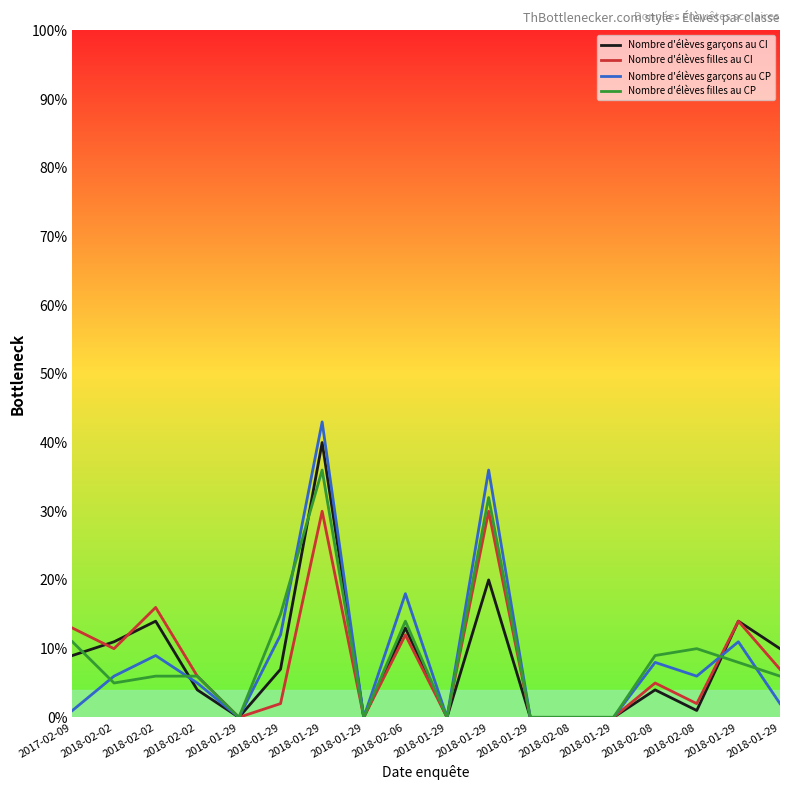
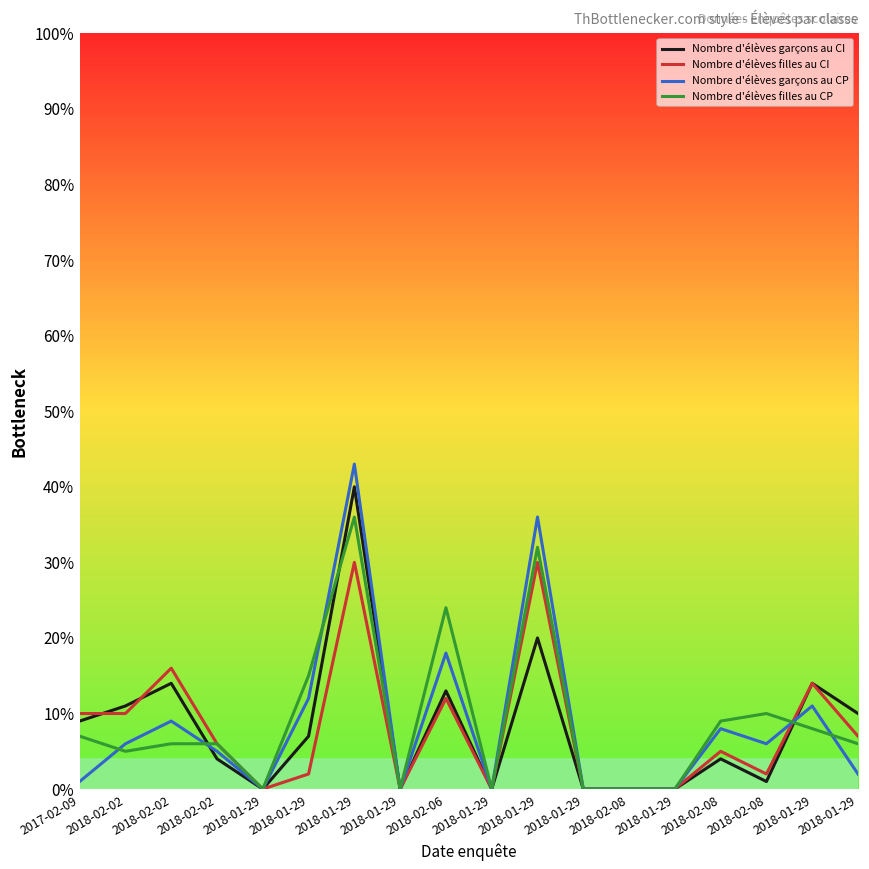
  {
    "Nombre d'élèves garçons au CI": {
      "2017-02-09": "9%",
      "2018-02-06": "13%"
    },
    "Nombre d'élèves filles au CI": {
-     "2017-02-09": "13%",
+     "2017-02-09": "10%",
      "2018-02-06": "12%"
    },
    "Nombre d'élèves garçons au CP": {
      "2018-02-06": "18%"
    },
    "Nombre d'élèves filles au CP": {
-     "2017-02-09": "11%",
-     "2018-02-06": "14%"
+     "2017-02-09": "7%",
+     "2018-02-06": "24%"
    }
  }
